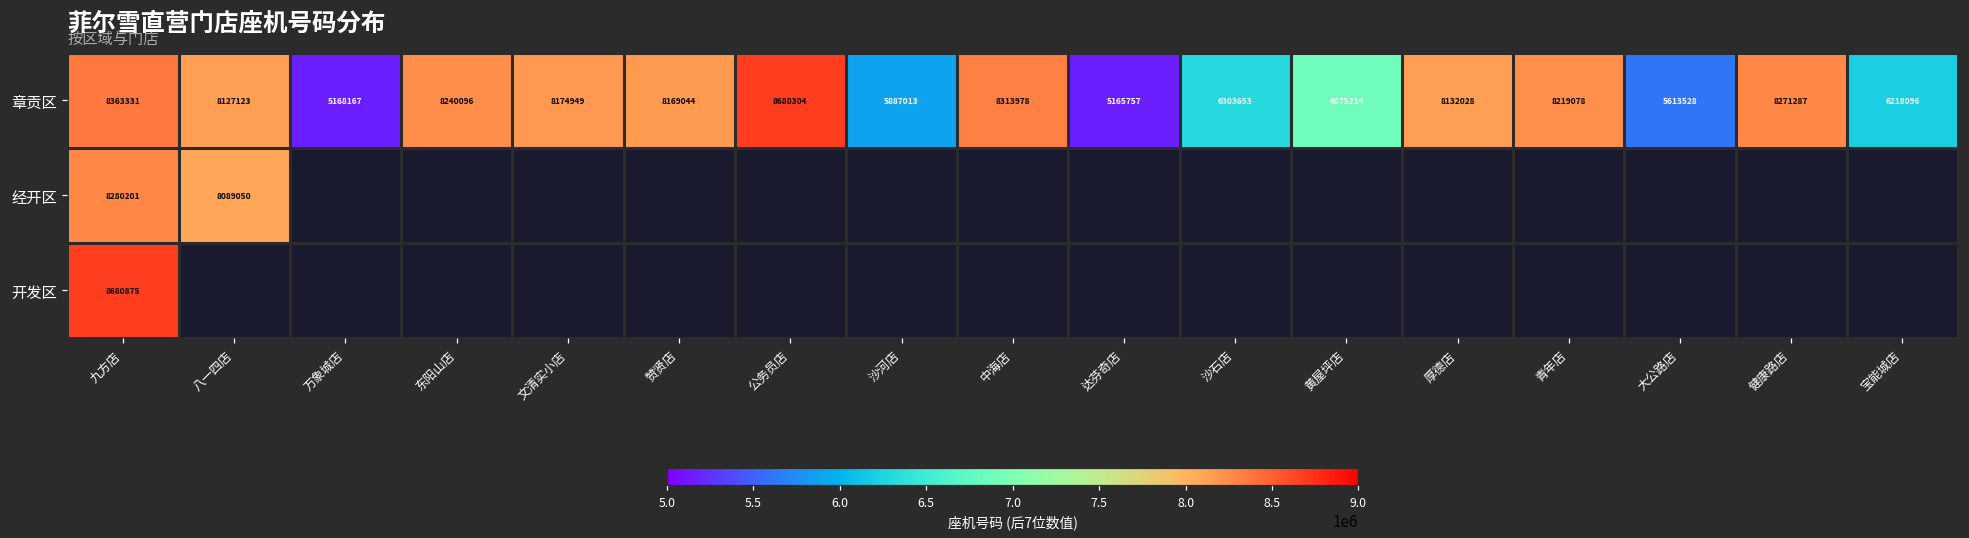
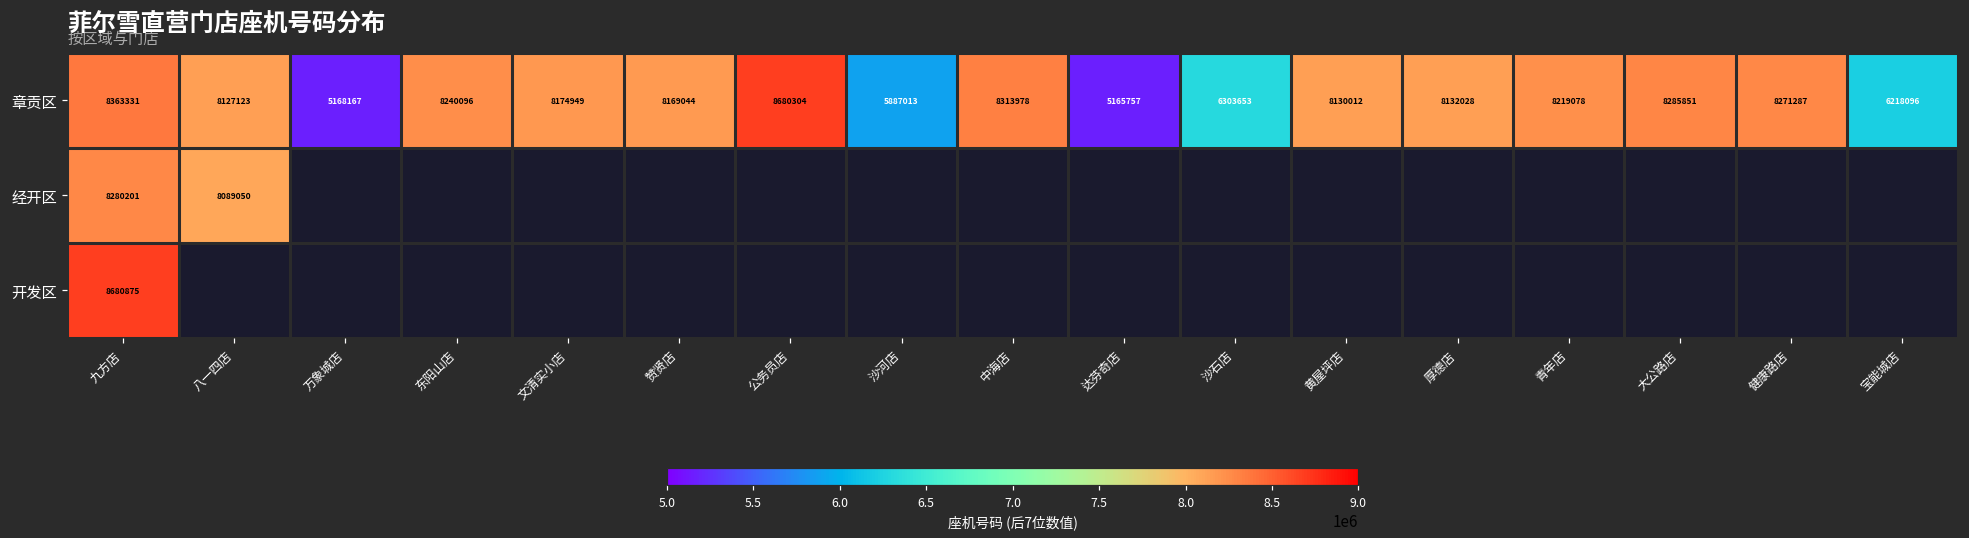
  {
    "章贡区": {
      "九方店": 8363331,
      "八一四店": 8127123,
      "万象城店": 5168167,
      "东阳山店": 8240096,
      "文清实小店": 8174949,
      "赞贤店": 8169044,
      "公务员店": 8680304,
      "沙河店": 5887013,
      "中海店": 8313978,
      "达芬奇店": 5165757,
      "沙石店": 6303653,
-     "黄屋坪店": 6875214,
+     "黄屋坪店": 8130012,
      "厚德店": 8132028,
      "青年店": 8219078,
-     "大公路店": 5613528,
+     "大公路店": 8285851,
      "健康路店": 8271287,
      "宝能城店": 6218096
    },
    "经开区": {
      "九方店": 8280201,
      "八一四店": 8089050
    },
    "开发区": {
      "九方店": 8680875
    }
  }
